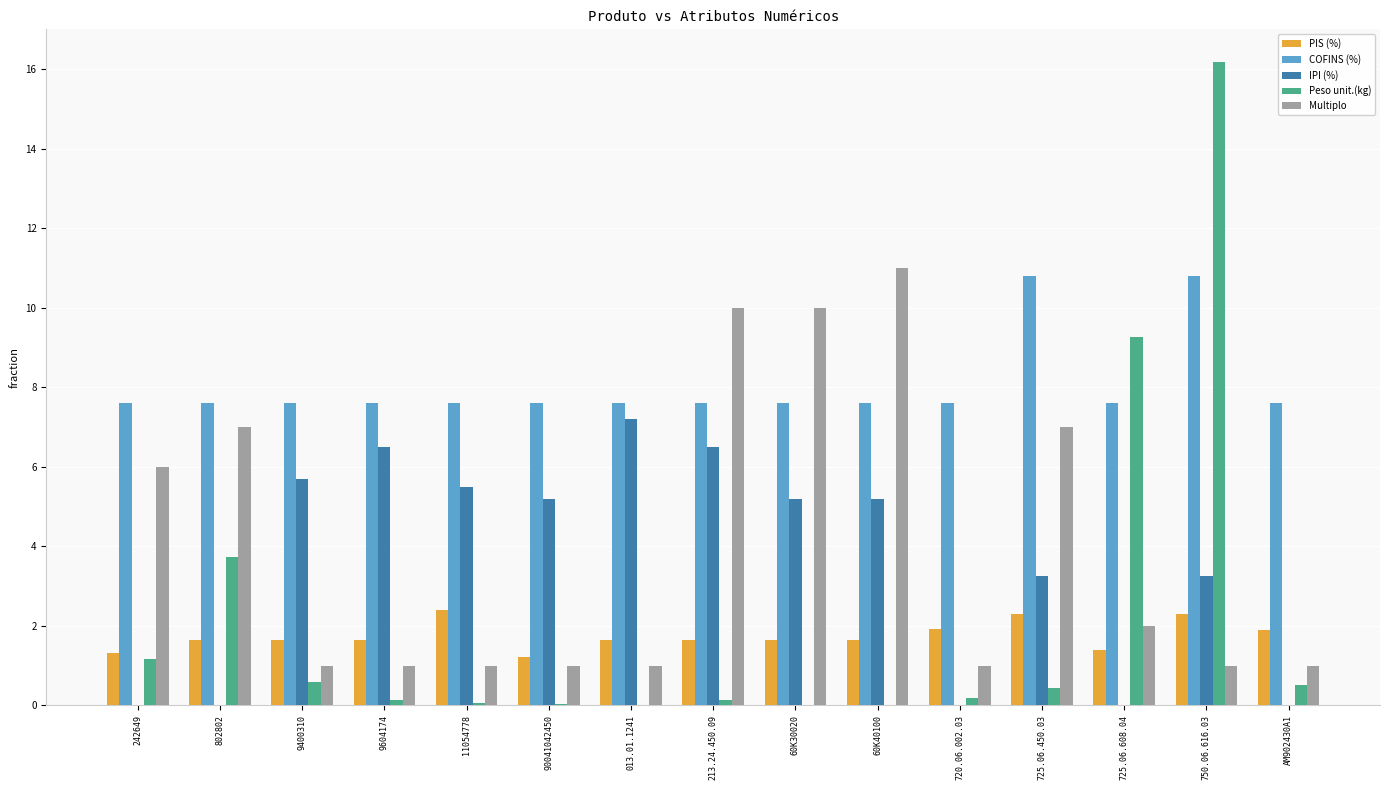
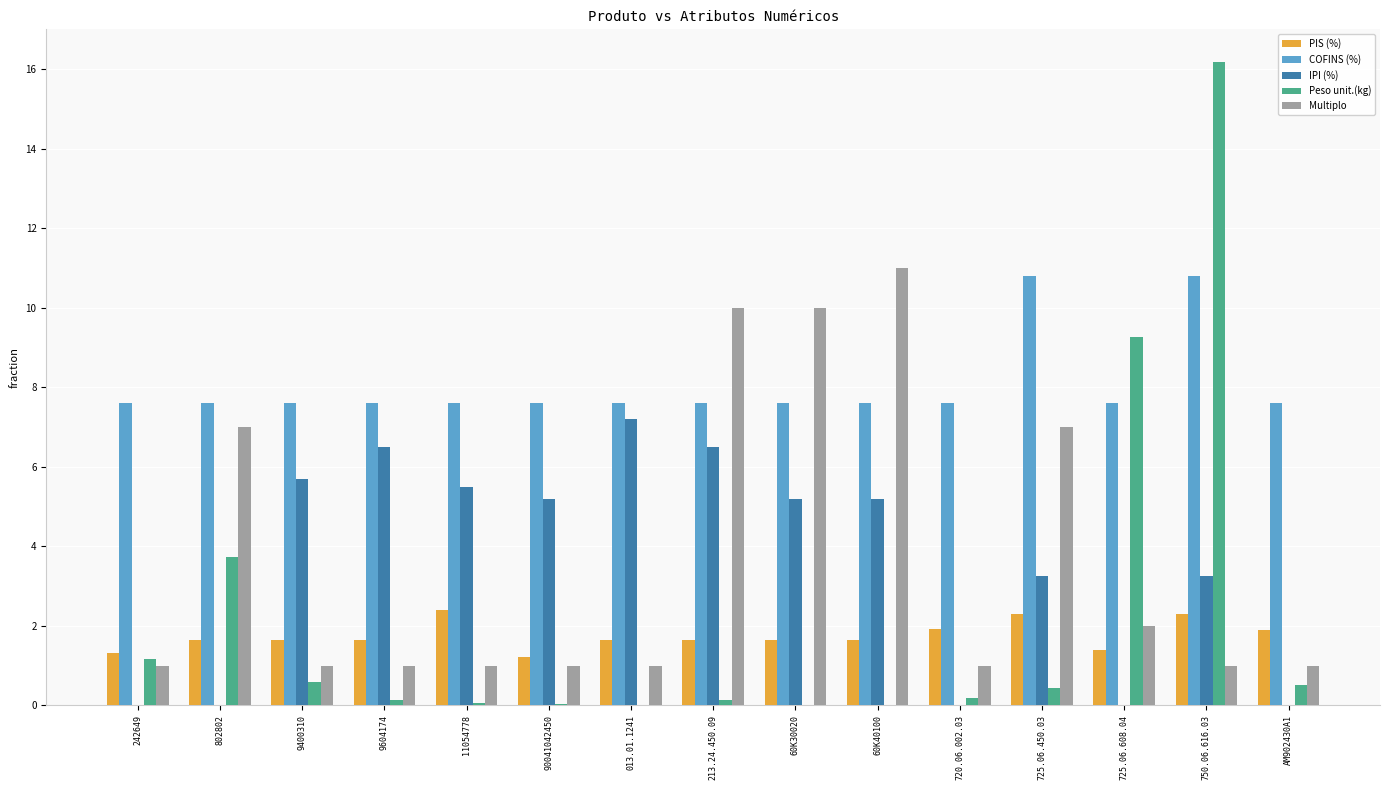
  {
    "PIS (%)": {
      "242649": 1.3,
      "802802": 1.7,
      "9400310": 1.7,
      "9604174": 1.7,
      "11054778": 2.4,
      "90041042450": 1.2,
      "013.01.1241": 1.7,
      "213.24.450.09": 1.7,
      "60K30020": 1.7,
      "60K40100": 1.7,
      "720.06.002.03": 1.9,
      "725.06.450.03": 2.3,
      "725.06.608.04": 1.4,
      "750.06.616.03": 2.3,
      "AM902430A1": 1.9
    },
    "COFINS (%)": {
      "242649": 7.6,
      "802802": 7.6,
      "9400310": 7.6,
      "9604174": 7.6,
      "11054778": 7.6,
      "90041042450": 7.6,
      "013.01.1241": 7.6,
      "213.24.450.09": 7.6,
      "60K30020": 7.6,
      "60K40100": 7.6,
      "720.06.002.03": 7.6,
      "725.06.450.03": 10.8,
      "725.06.608.04": 7.6,
      "750.06.616.03": 10.8,
      "AM902430A1": 7.6
    },
    "IPI (%)": {
      "242649": 0,
      "802802": 0,
      "9400310": 5.7,
      "9604174": 6.5,
      "11054778": 5.5,
      "90041042450": 5.2,
      "013.01.1241": 7.2,
      "213.24.450.09": 6.5,
      "60K30020": 5.2,
      "60K40100": 5.2,
      "720.06.002.03": 0,
      "725.06.450.03": 3.3,
      "725.06.608.04": 0,
      "750.06.616.03": 3.3,
      "AM902430A1": 0
    },
    "Peso unit.(kg)": {
      "242649": 1.2,
      "802802": 3.7,
      "9400310": 0.6,
      "9604174": 0.1,
      "013.01.1241": 0,
      "213.24.450.09": 0.1,
      "720.06.002.03": 0.2,
      "725.06.450.03": 0.4,
      "725.06.608.04": 9.3,
      "750.06.616.03": 16.2,
      "AM902430A1": 0.5
    },
    "Multiplo": {
-     "242649": 6,
+     "242649": 1,
      "802802": 7,
      "9400310": 1,
      "9604174": 1,
      "11054778": 1,
      "90041042450": 1,
      "013.01.1241": 1,
      "213.24.450.09": 10,
      "60K30020": 10,
      "60K40100": 11,
      "720.06.002.03": 1,
      "725.06.450.03": 7,
      "725.06.608.04": 2,
      "750.06.616.03": 1,
      "AM902430A1": 1
    }
  }
